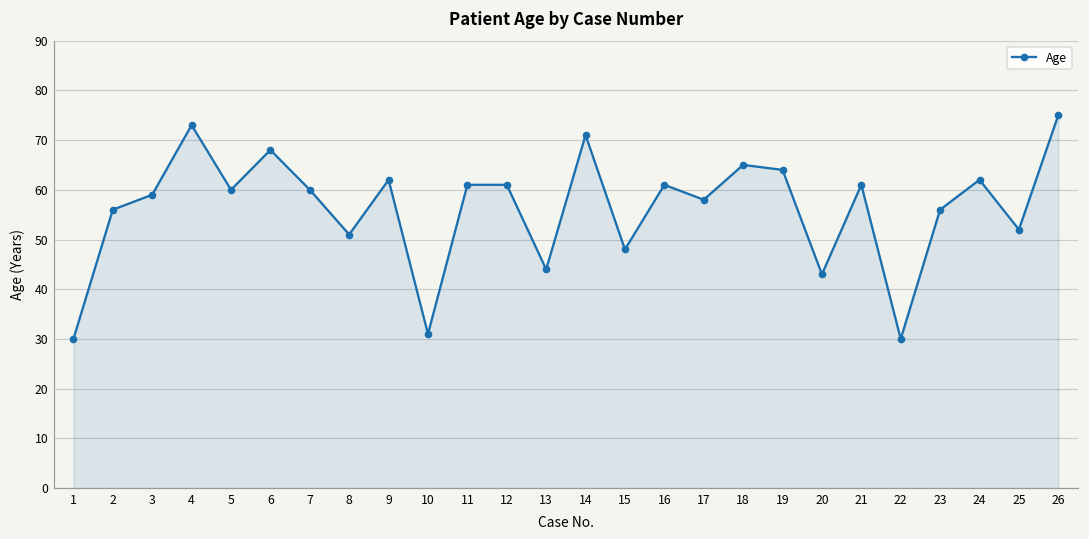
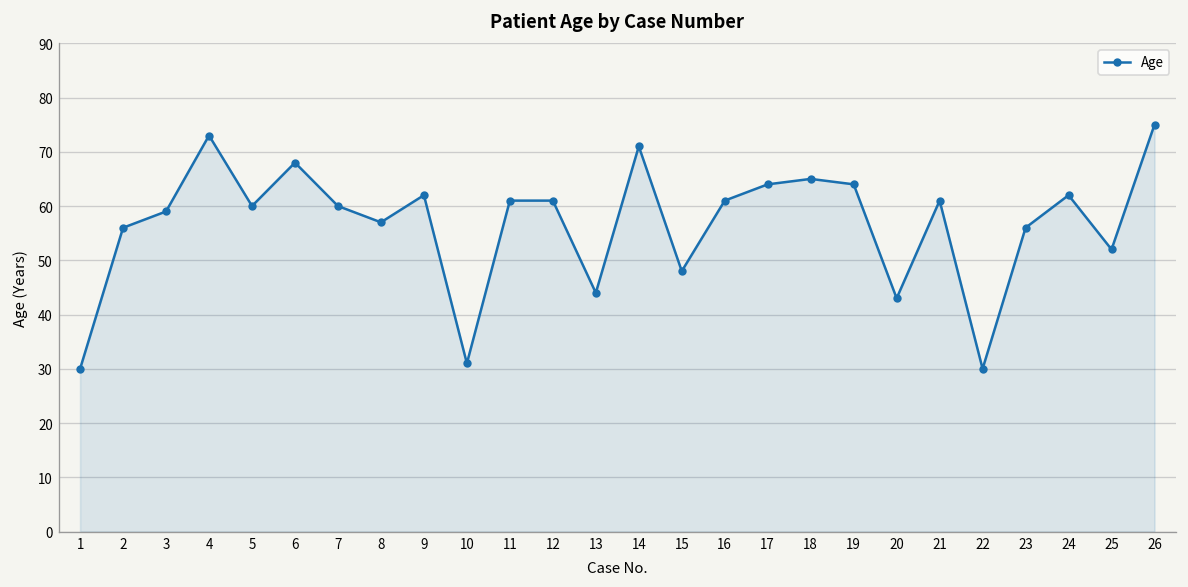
  {
    "1": 30,
    "2": 56,
    "3": 59,
    "4": 73,
    "5": 60,
    "6": 68,
    "7": 60,
-   "8": 51,
+   "8": 57,
    "9": 62,
    "10": 31,
    "11": 61,
    "12": 61,
    "13": 44,
    "14": 71,
    "15": 48,
    "16": 61,
-   "17": 58,
+   "17": 64,
    "18": 65,
    "19": 64,
    "20": 43,
    "21": 61,
    "22": 30,
    "23": 56,
    "24": 62,
    "25": 52,
    "26": 75
  }
